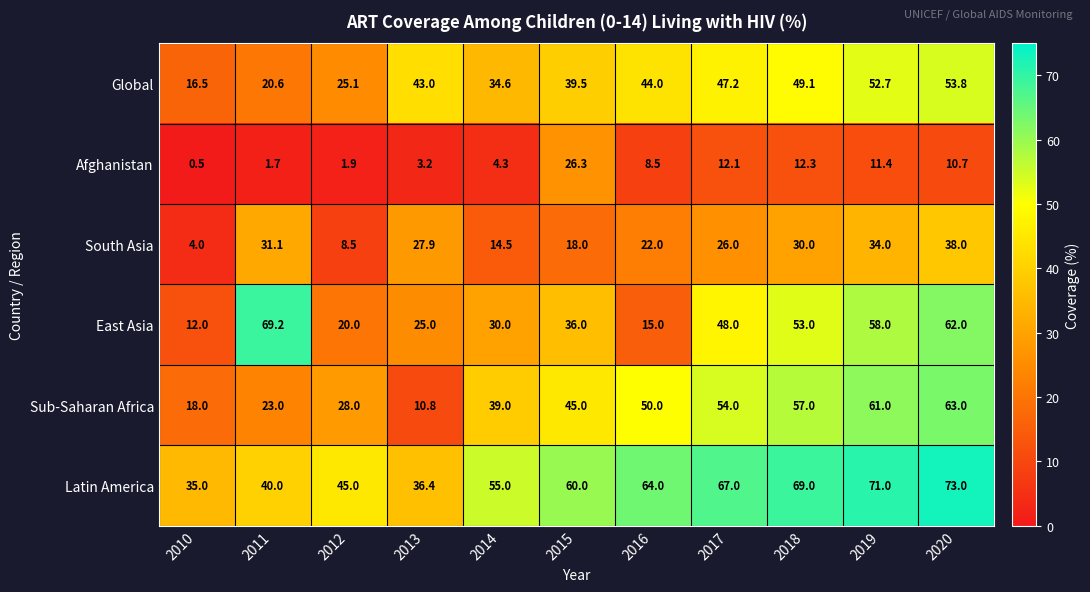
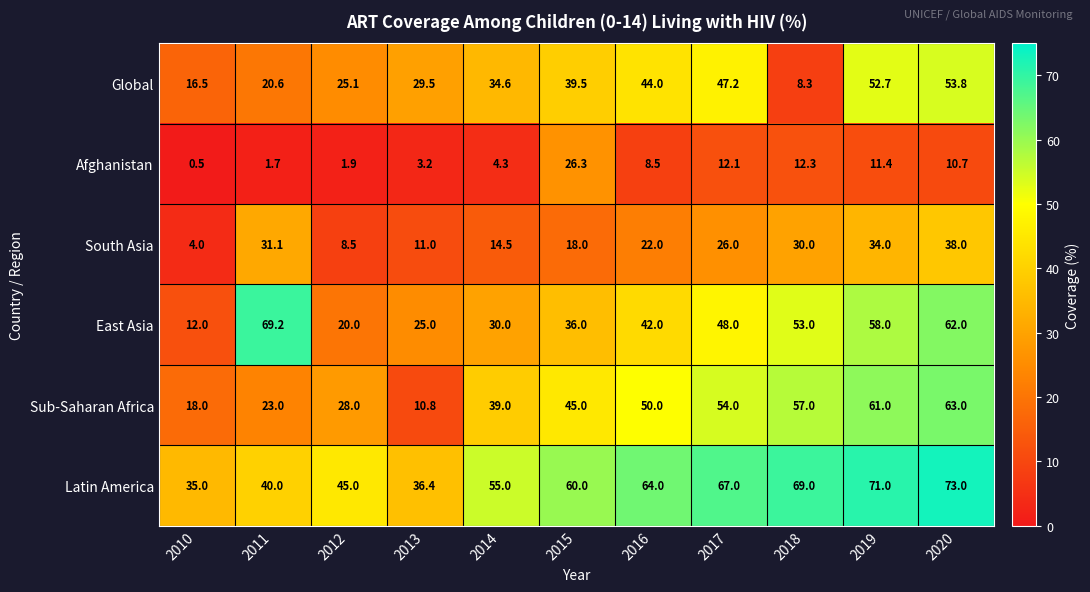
  {
    "Global": {
      "2010": 16.5,
      "2011": 20.6,
      "2012": 25.1,
-     "2013": 43.0,
+     "2013": 29.5,
      "2014": 34.6,
      "2015": 39.5,
      "2016": 44.0,
      "2017": 47.2,
-     "2018": 49.1,
+     "2018": 8.3,
      "2019": 52.7,
      "2020": 53.8
    },
    "Afghanistan": {
      "2010": 0.5,
      "2011": 1.7,
      "2012": 1.9,
      "2013": 3.2,
      "2014": 4.3,
      "2015": 26.3,
      "2016": 8.5,
      "2017": 12.1,
      "2018": 12.3,
      "2019": 11.4,
      "2020": 10.7
    },
    "South Asia": {
      "2010": 4.0,
      "2011": 31.1,
      "2012": 8.5,
-     "2013": 27.9,
+     "2013": 11.0,
      "2014": 14.5,
      "2015": 18.0,
      "2016": 22.0,
      "2017": 26.0,
      "2018": 30.0,
      "2019": 34.0,
      "2020": 38.0
    },
    "East Asia": {
      "2010": 12.0,
      "2011": 69.2,
      "2012": 20.0,
      "2013": 25.0,
      "2014": 30.0,
      "2015": 36.0,
-     "2016": 15.0,
+     "2016": 42.0,
      "2017": 48.0,
      "2018": 53.0,
      "2019": 58.0,
      "2020": 62.0
    },
    "Sub-Saharan Africa": {
      "2010": 18.0,
      "2011": 23.0,
      "2012": 28.0,
      "2013": 10.8,
      "2014": 39.0,
      "2015": 45.0,
      "2016": 50.0,
      "2017": 54.0,
      "2018": 57.0,
      "2019": 61.0,
      "2020": 63.0
    },
    "Latin America": {
      "2010": 35.0,
      "2011": 40.0,
      "2012": 45.0,
      "2013": 36.4,
      "2014": 55.0,
      "2015": 60.0,
      "2016": 64.0,
      "2017": 67.0,
      "2018": 69.0,
      "2019": 71.0,
      "2020": 73.0
    }
  }
